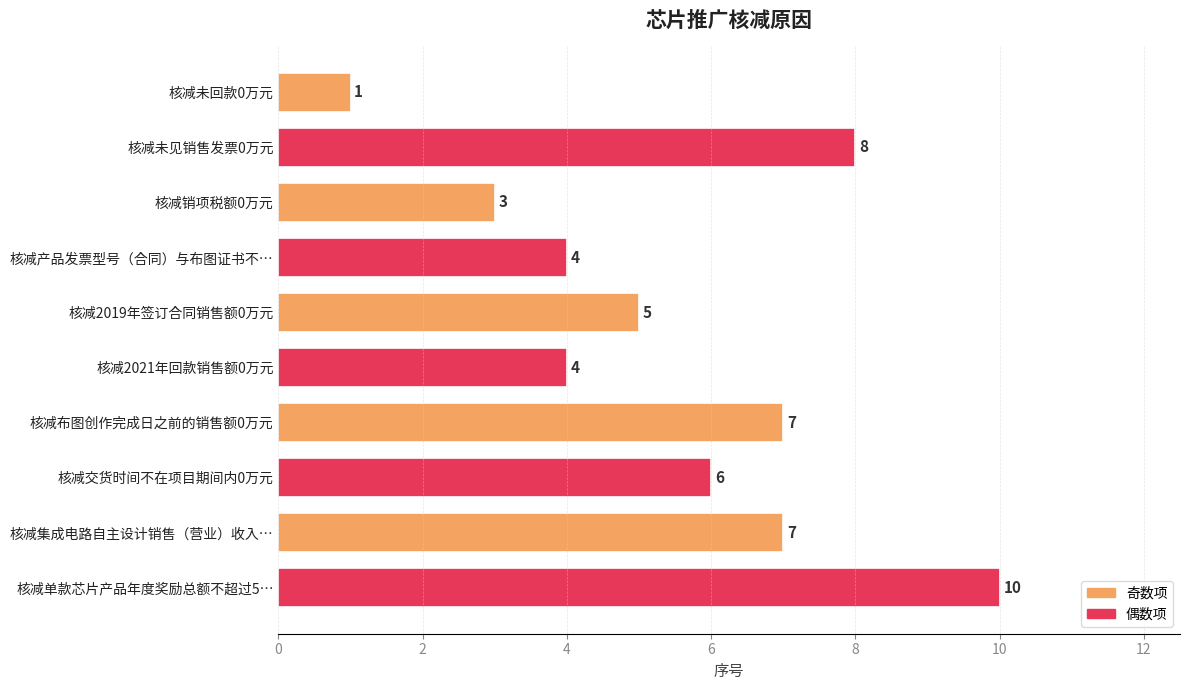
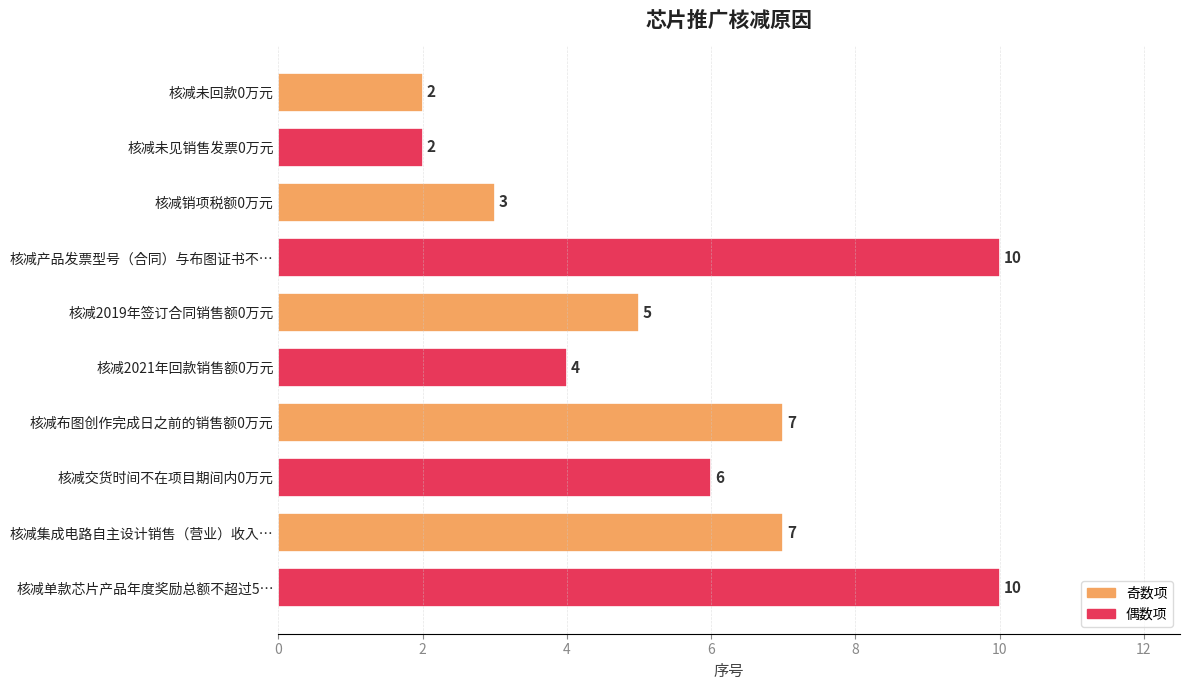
  {
-   "核减未回款0万元": 1,
-   "核减未见销售发票0万元": 8,
+   "核减未回款0万元": 2,
+   "核减未见销售发票0万元": 2,
    "核减销项税额0万元": 3,
-   "核减产品发票型号（合同）与布图证书不…": 4,
+   "核减产品发票型号（合同）与布图证书不…": 10,
    "核减2019年签订合同销售额0万元": 5,
    "核减2021年回款销售额0万元": 4,
    "核减布图创作完成日之前的销售额0万元": 7,
    "核减交货时间不在项目期间内0万元": 6,
    "核减集成电路自主设计销售（营业）收入…": 7,
    "核减单款芯片产品年度奖励总额不超过5…": 10
  }
